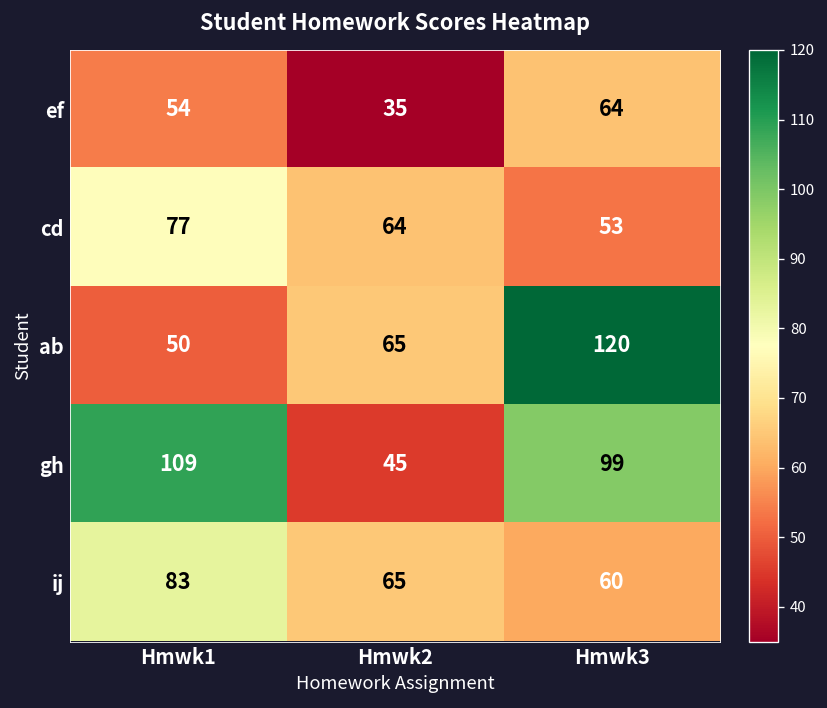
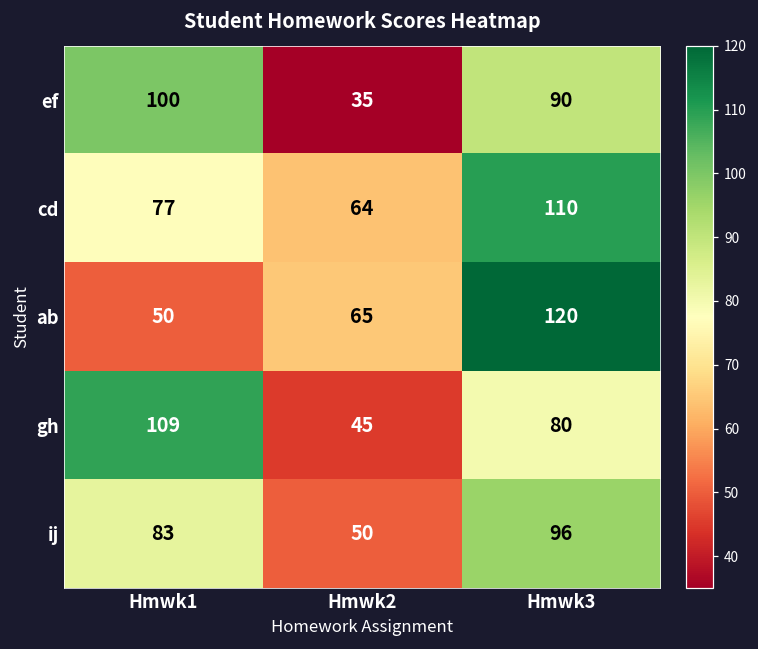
  {
    "ef": {
-     "Hmwk1": 54,
+     "Hmwk1": 100,
      "Hmwk2": 35,
-     "Hmwk3": 64
+     "Hmwk3": 90
    },
    "cd": {
      "Hmwk1": 77,
      "Hmwk2": 64,
-     "Hmwk3": 53
+     "Hmwk3": 110
    },
    "ab": {
      "Hmwk1": 50,
      "Hmwk2": 65,
      "Hmwk3": 120
    },
    "gh": {
      "Hmwk1": 109,
      "Hmwk2": 45,
-     "Hmwk3": 99
+     "Hmwk3": 80
    },
    "ij": {
      "Hmwk1": 83,
-     "Hmwk2": 65,
-     "Hmwk3": 60
+     "Hmwk2": 50,
+     "Hmwk3": 96
    }
  }
